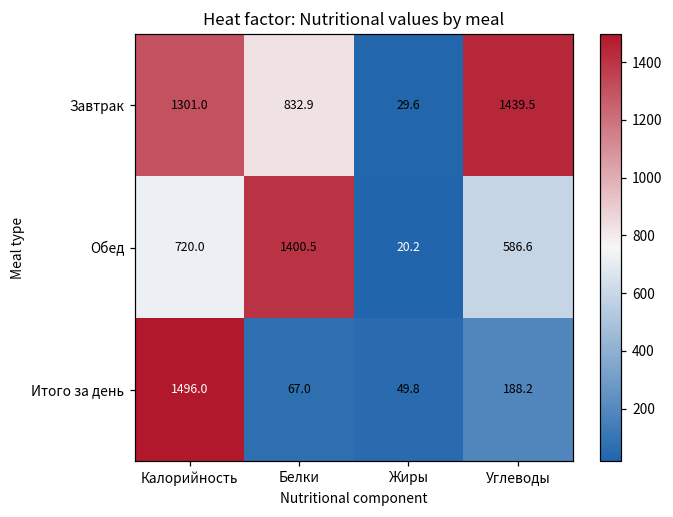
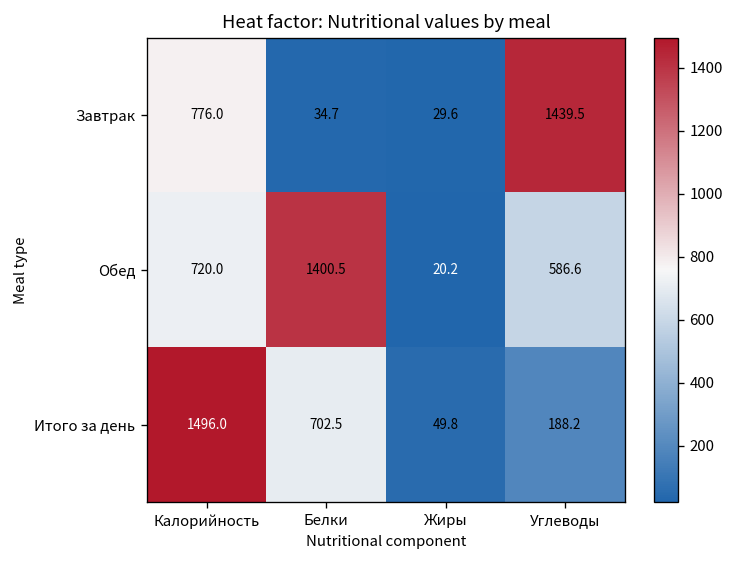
  {
    "Завтрак": {
-     "Калорийность": 1301.0,
-     "Белки": 832.9,
+     "Калорийность": 776.0,
+     "Белки": 34.7,
      "Жиры": 29.6,
      "Углеводы": 1439.5
    },
    "Обед": {
      "Калорийность": 720.0,
      "Белки": 1400.5,
      "Жиры": 20.2,
      "Углеводы": 586.6
    },
    "Итого за день": {
      "Калорийность": 1496.0,
-     "Белки": 67.0,
+     "Белки": 702.5,
      "Жиры": 49.8,
      "Углеводы": 188.2
    }
  }
